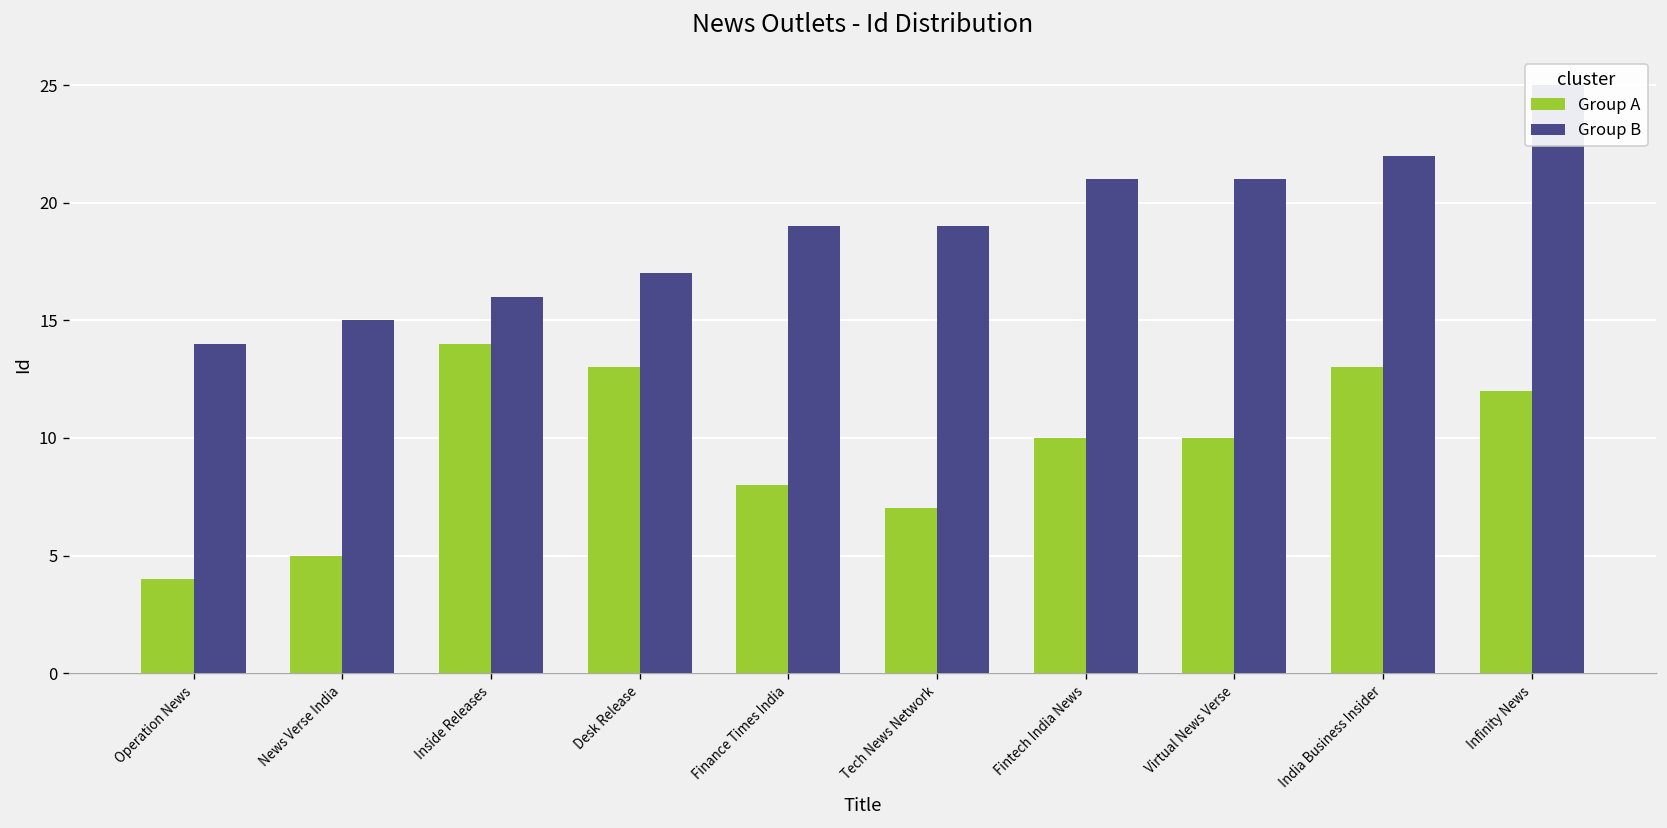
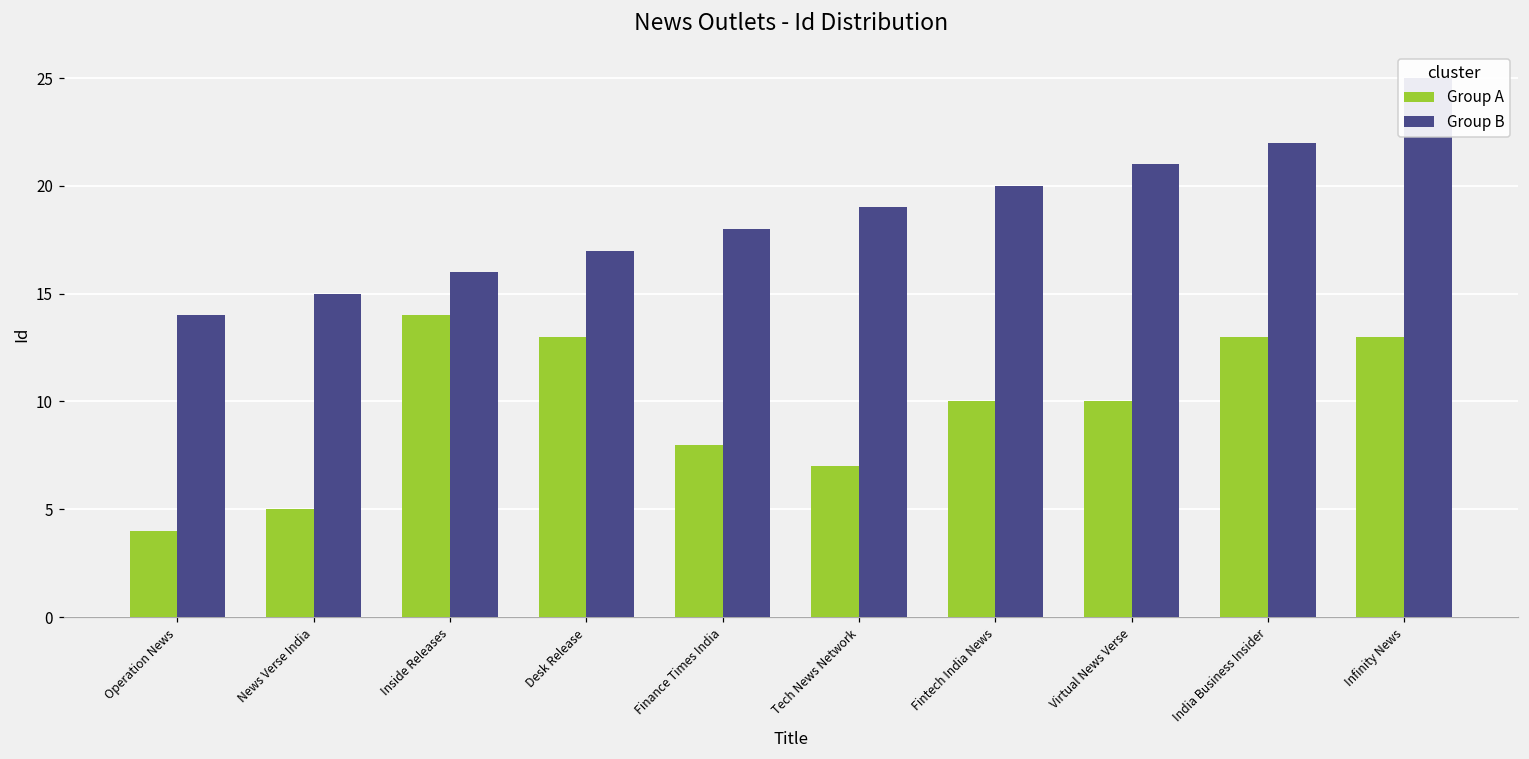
  {
    "Group A": {
      "Operation News": 4,
      "News Verse India": 5,
      "Inside Releases": 14,
      "Desk Release": 13,
      "Finance Times India": 8,
      "Tech News Network": 7,
      "Fintech India News": 10,
      "Virtual News Verse": 10,
      "India Business Insider": 13,
-     "Infinity News": 12
+     "Infinity News": 13
    },
    "Group B": {
      "Operation News": 14,
      "News Verse India": 15,
      "Inside Releases": 16,
      "Desk Release": 17,
-     "Finance Times India": 19,
+     "Finance Times India": 18,
      "Tech News Network": 19,
-     "Fintech India News": 21,
+     "Fintech India News": 20,
      "Virtual News Verse": 21,
      "India Business Insider": 22
    }
  }
